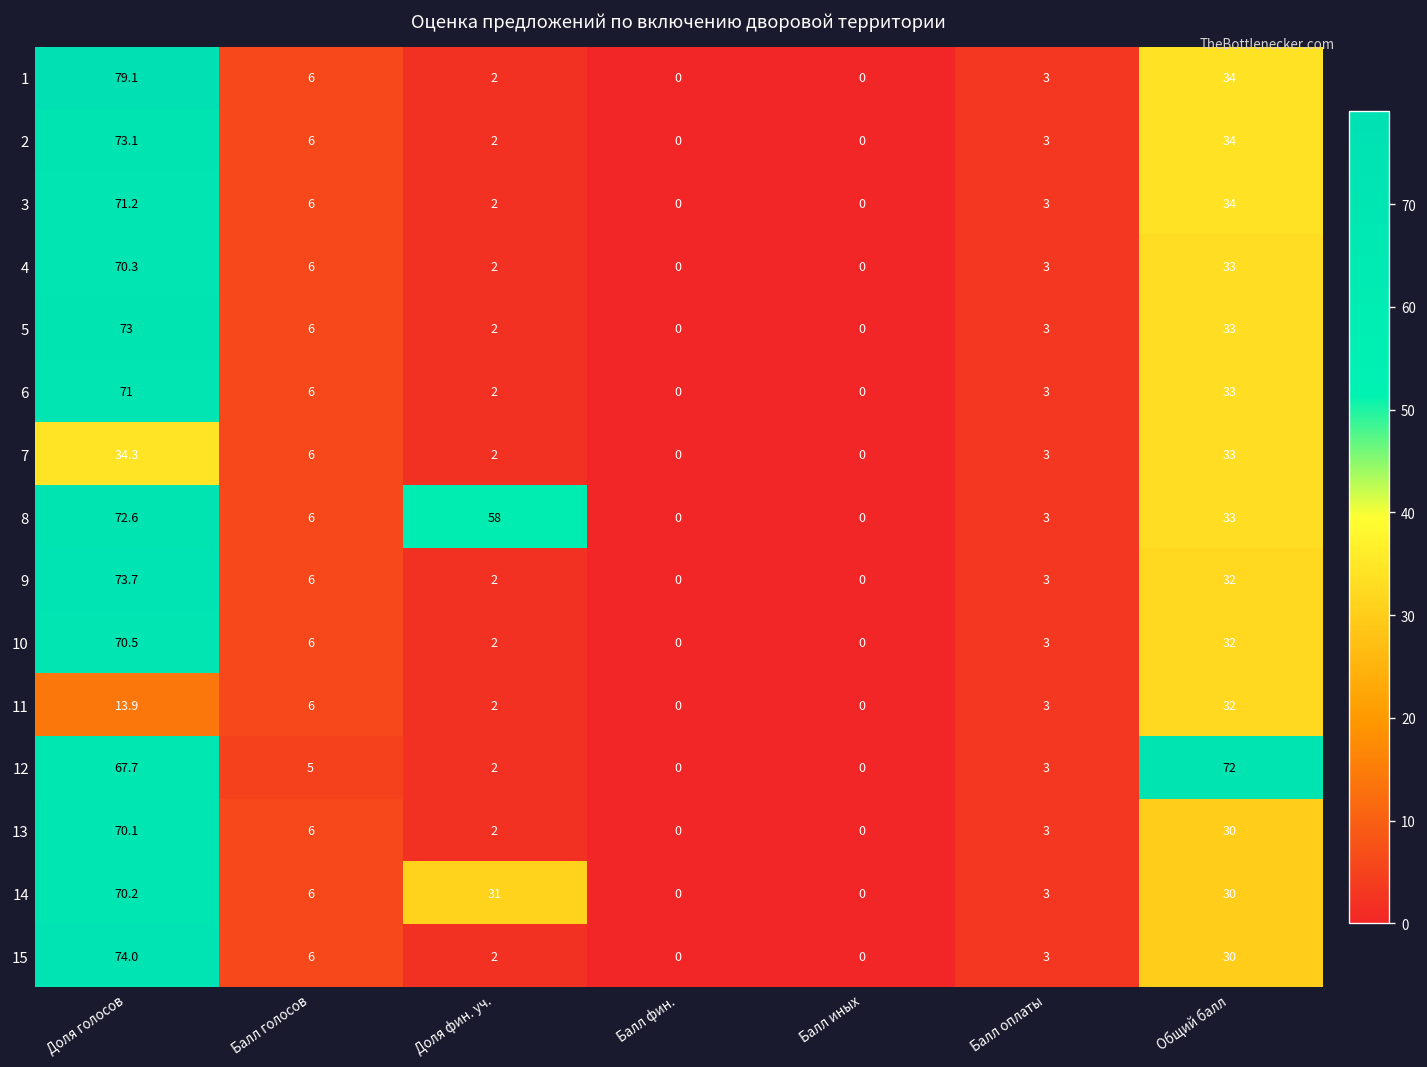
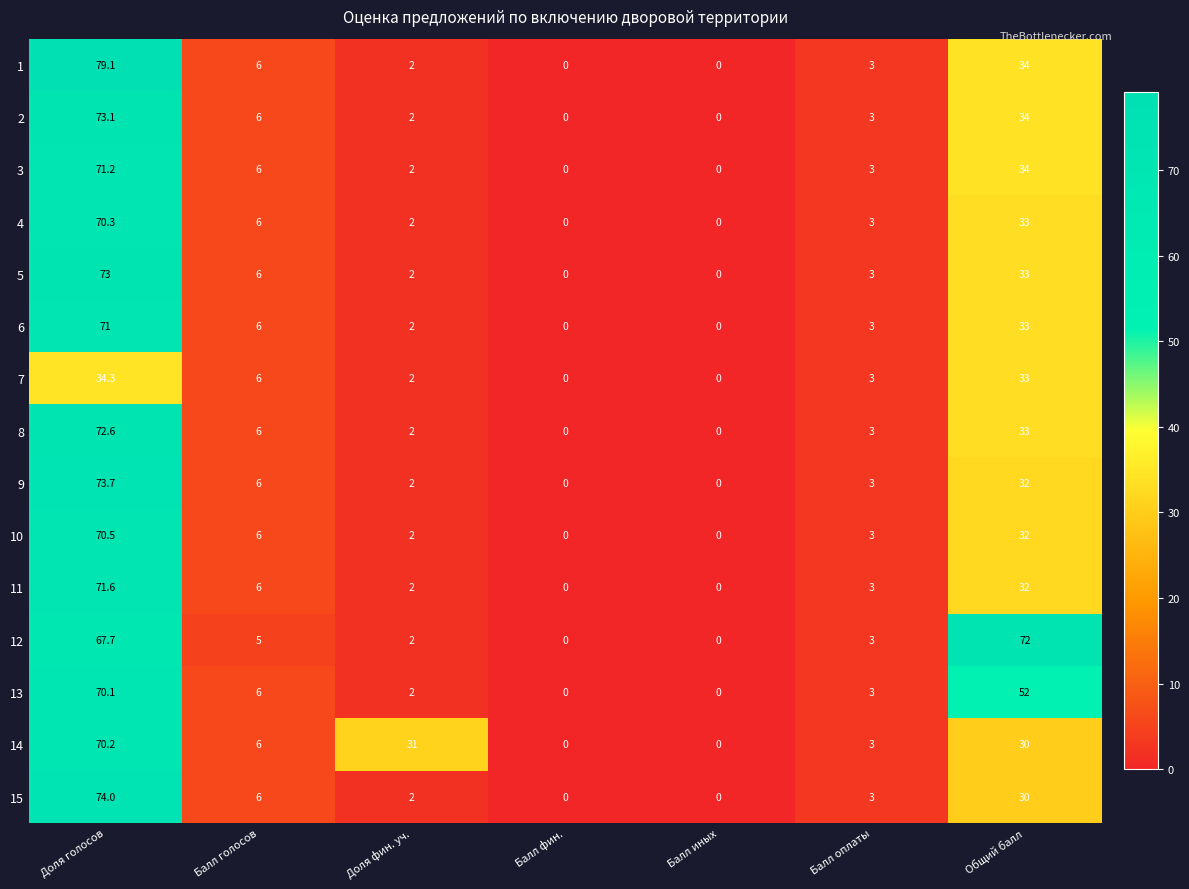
  {
    "1": {
      "Доля голосов": 79.1,
      "Балл голосов": 6,
      "Доля фин. уч.": 2,
      "Балл фин.": 0,
      "Балл иных": 0,
      "Балл оплаты": 3,
      "Общий балл": 34
    },
    "2": {
      "Доля голосов": 73.1,
      "Балл голосов": 6,
      "Доля фин. уч.": 2,
      "Балл фин.": 0,
      "Балл иных": 0,
      "Балл оплаты": 3,
      "Общий балл": 34
    },
    "3": {
      "Доля голосов": 71.2,
      "Балл голосов": 6,
      "Доля фин. уч.": 2,
      "Балл фин.": 0,
      "Балл иных": 0,
      "Балл оплаты": 3,
      "Общий балл": 34
    },
    "4": {
      "Доля голосов": 70.3,
      "Балл голосов": 6,
      "Доля фин. уч.": 2,
      "Балл фин.": 0,
      "Балл иных": 0,
      "Балл оплаты": 3,
      "Общий балл": 33
    },
    "5": {
      "Доля голосов": 73,
      "Балл голосов": 6,
      "Доля фин. уч.": 2,
      "Балл фин.": 0,
      "Балл иных": 0,
      "Балл оплаты": 3,
      "Общий балл": 33
    },
    "6": {
      "Доля голосов": 71,
      "Балл голосов": 6,
      "Доля фин. уч.": 2,
      "Балл фин.": 0,
      "Балл иных": 0,
      "Балл оплаты": 3,
      "Общий балл": 33
    },
    "7": {
      "Доля голосов": 34.3,
      "Балл голосов": 6,
      "Доля фин. уч.": 2,
      "Балл фин.": 0,
      "Балл иных": 0,
      "Балл оплаты": 3,
      "Общий балл": 33
    },
    "8": {
      "Доля голосов": 72.6,
      "Балл голосов": 6,
-     "Доля фин. уч.": 58,
+     "Доля фин. уч.": 2,
      "Балл фин.": 0,
      "Балл иных": 0,
      "Балл оплаты": 3,
      "Общий балл": 33
    },
    "9": {
      "Доля голосов": 73.7,
      "Балл голосов": 6,
      "Доля фин. уч.": 2,
      "Балл фин.": 0,
      "Балл иных": 0,
      "Балл оплаты": 3,
      "Общий балл": 32
    },
    "10": {
      "Доля голосов": 70.5,
      "Балл голосов": 6,
      "Доля фин. уч.": 2,
      "Балл фин.": 0,
      "Балл иных": 0,
      "Балл оплаты": 3,
      "Общий балл": 32
    },
    "11": {
-     "Доля голосов": 13.9,
+     "Доля голосов": 71.6,
      "Балл голосов": 6,
      "Доля фин. уч.": 2,
      "Балл фин.": 0,
      "Балл иных": 0,
      "Балл оплаты": 3,
      "Общий балл": 32
    },
    "12": {
      "Доля голосов": 67.7,
      "Балл голосов": 5,
      "Доля фин. уч.": 2,
      "Балл фин.": 0,
      "Балл иных": 0,
      "Балл оплаты": 3,
      "Общий балл": 72
    },
    "13": {
      "Доля голосов": 70.1,
      "Балл голосов": 6,
      "Доля фин. уч.": 2,
      "Балл фин.": 0,
      "Балл иных": 0,
      "Балл оплаты": 3,
-     "Общий балл": 30
+     "Общий балл": 52
    },
    "14": {
      "Доля голосов": 70.2,
      "Балл голосов": 6,
      "Доля фин. уч.": 31,
      "Балл фин.": 0,
      "Балл иных": 0,
      "Балл оплаты": 3,
      "Общий балл": 30
    },
    "15": {
      "Доля голосов": 74.0,
      "Балл голосов": 6,
      "Доля фин. уч.": 2,
      "Балл фин.": 0,
      "Балл иных": 0,
      "Балл оплаты": 3,
      "Общий балл": 30
    }
  }
